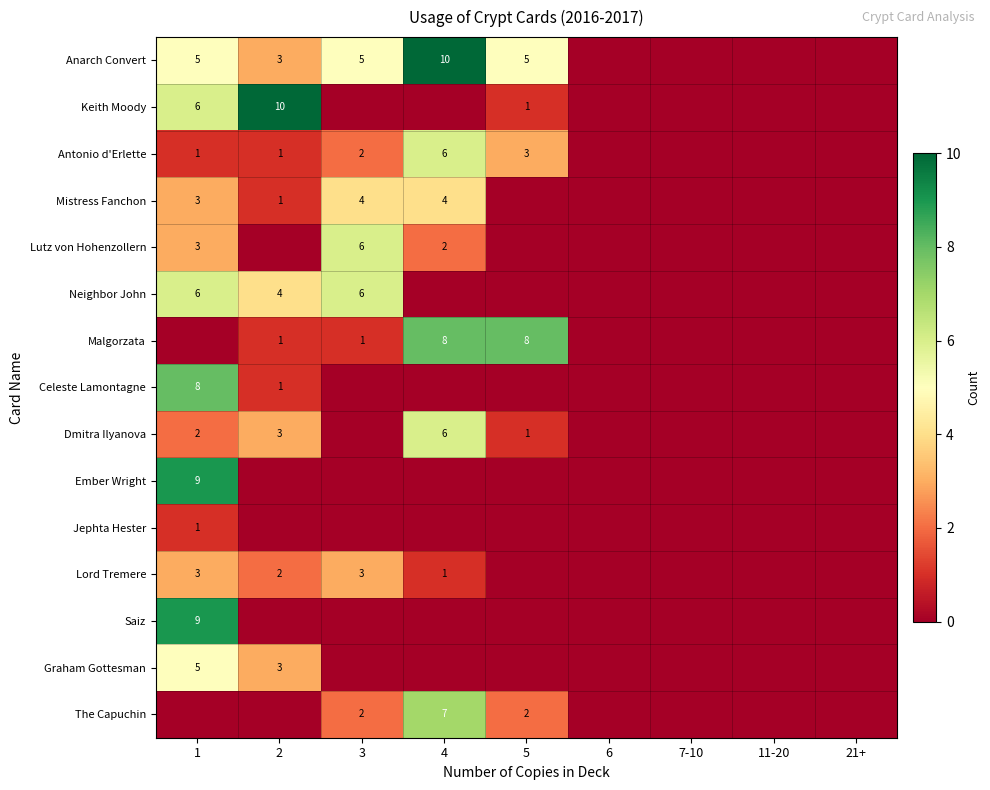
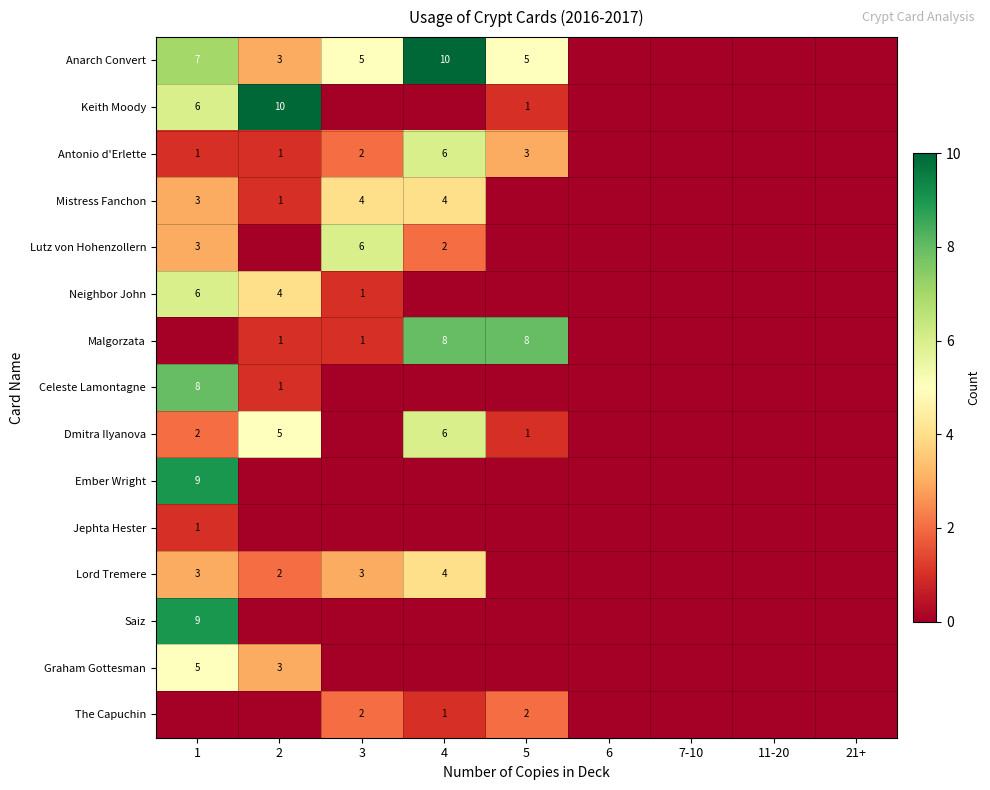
  {
    "Anarch Convert": {
-     "1": 5,
+     "1": 7,
      "2": 3,
      "3": 5,
      "4": 10,
      "5": 5
    },
    "Keith Moody": {
      "1": 6,
      "2": 10,
      "5": 1
    },
    "Antonio d'Erlette": {
      "1": 1,
      "2": 1,
      "3": 2,
      "4": 6,
      "5": 3
    },
    "Mistress Fanchon": {
      "1": 3,
      "2": 1,
      "3": 4,
      "4": 4
    },
    "Lutz von Hohenzollern": {
      "1": 3,
      "3": 6,
      "4": 2
    },
    "Neighbor John": {
      "1": 6,
      "2": 4,
-     "3": 6
+     "3": 1
    },
    "Malgorzata": {
      "2": 1,
      "3": 1,
      "4": 8,
      "5": 8
    },
    "Celeste Lamontagne": {
      "1": 8,
      "2": 1
    },
    "Dmitra Ilyanova": {
      "1": 2,
-     "2": 3,
+     "2": 5,
      "4": 6,
      "5": 1
    },
    "Ember Wright": {
      "1": 9
    },
    "Jephta Hester": {
      "1": 1
    },
    "Lord Tremere": {
      "1": 3,
      "2": 2,
      "3": 3,
-     "4": 1
+     "4": 4
    },
    "Saiz": {
      "1": 9
    },
    "Graham Gottesman": {
      "1": 5,
      "2": 3
    },
    "The Capuchin": {
      "3": 2,
-     "4": 7,
+     "4": 1,
      "5": 2
    }
  }
